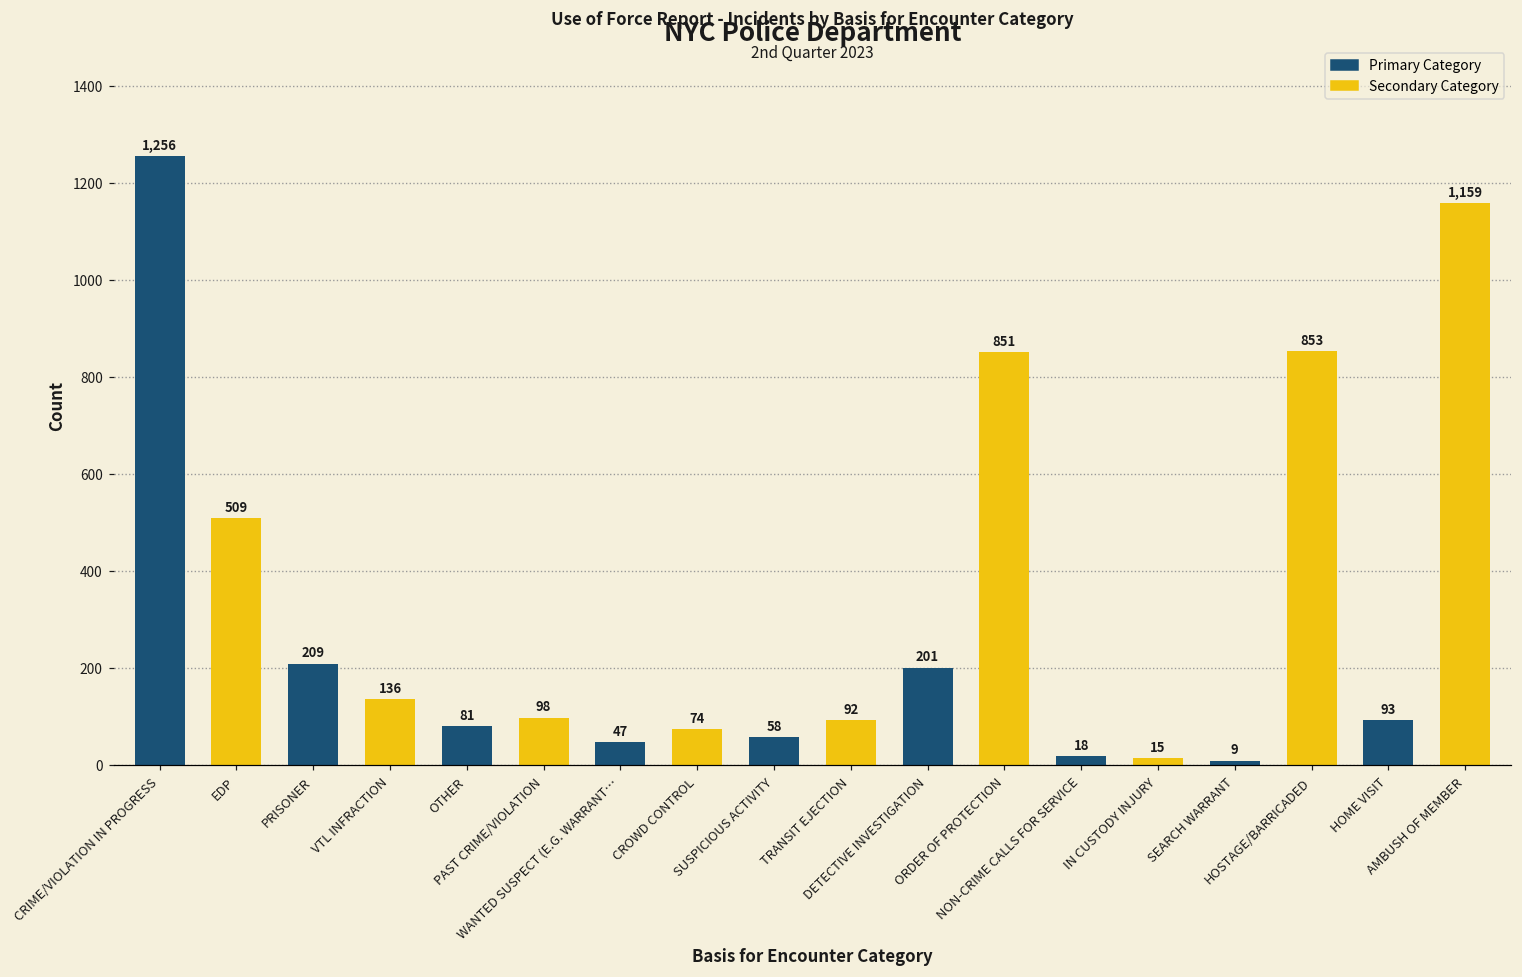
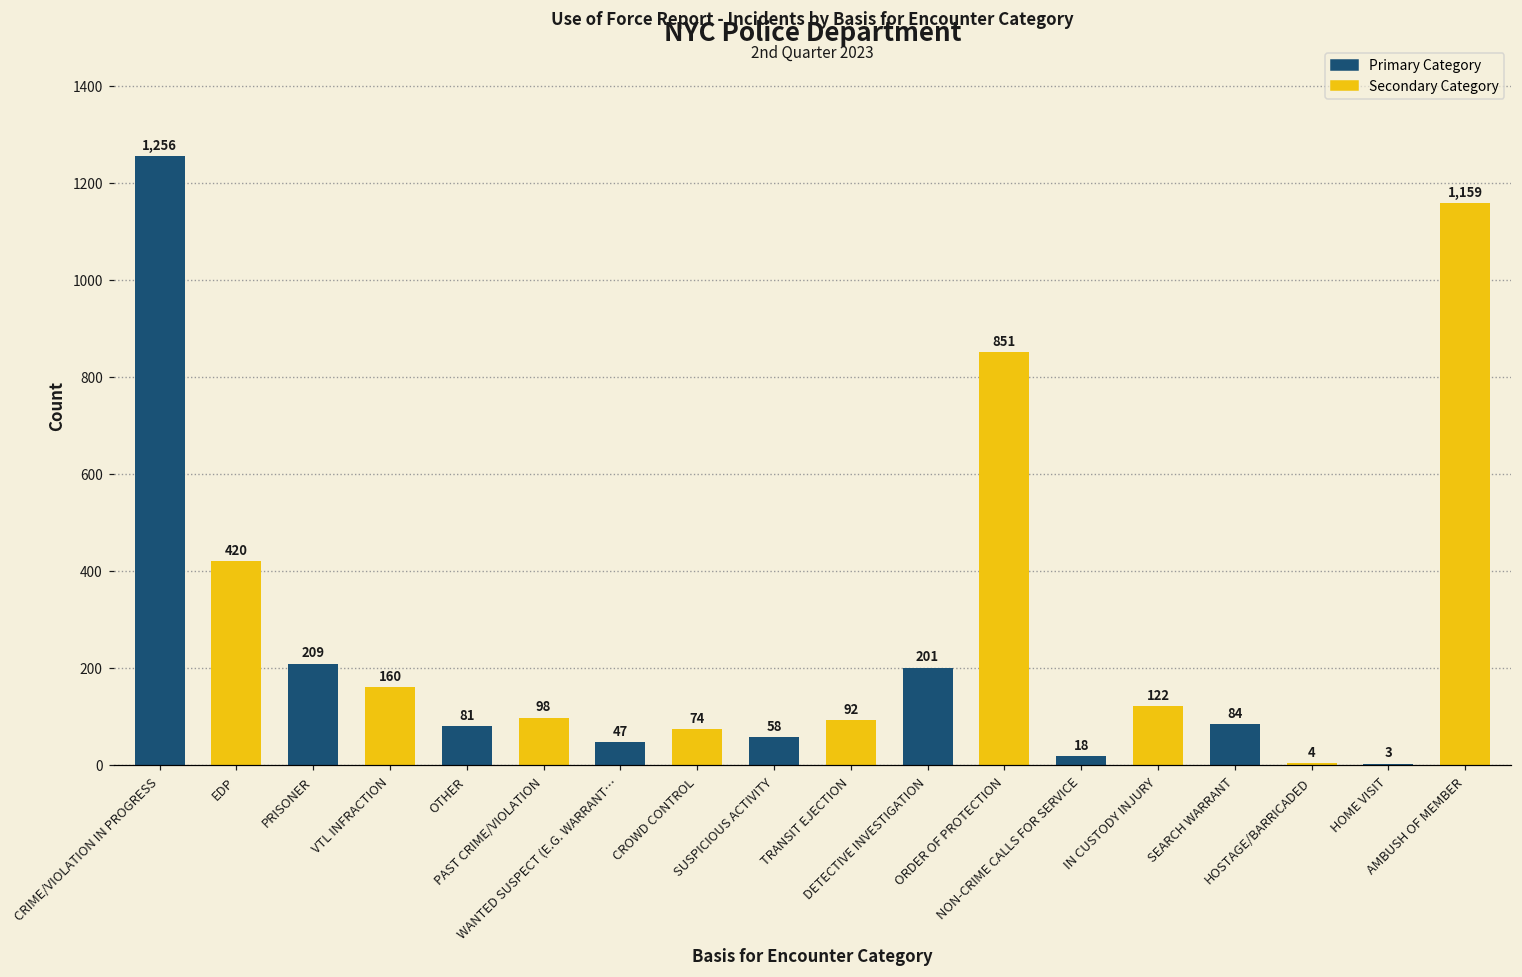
  {
    "CRIME/VIOLATION IN PROGRESS": "1,256",
-   "EDP": "509",
+   "EDP": "420",
    "PRISONER": "209",
-   "VTL INFRACTION": "136",
+   "VTL INFRACTION": "160",
    "OTHER": "81",
    "PAST CRIME/VIOLATION": "98",
    "WANTED SUSPECT (E.G. WARRANT…": "47",
    "CROWD CONTROL": "74",
    "SUSPICIOUS ACTIVITY": "58",
    "TRANSIT EJECTION": "92",
    "DETECTIVE INVESTIGATION": "201",
    "ORDER OF PROTECTION": "851",
    "NON-CRIME CALLS FOR SERVICE": "18",
-   "IN CUSTODY INJURY": "15",
-   "SEARCH WARRANT": "9",
-   "HOSTAGE/BARRICADED": "853",
-   "HOME VISIT": "93",
+   "IN CUSTODY INJURY": "122",
+   "SEARCH WARRANT": "84",
+   "HOSTAGE/BARRICADED": "4",
+   "HOME VISIT": "3",
    "AMBUSH OF MEMBER": "1,159"
  }
